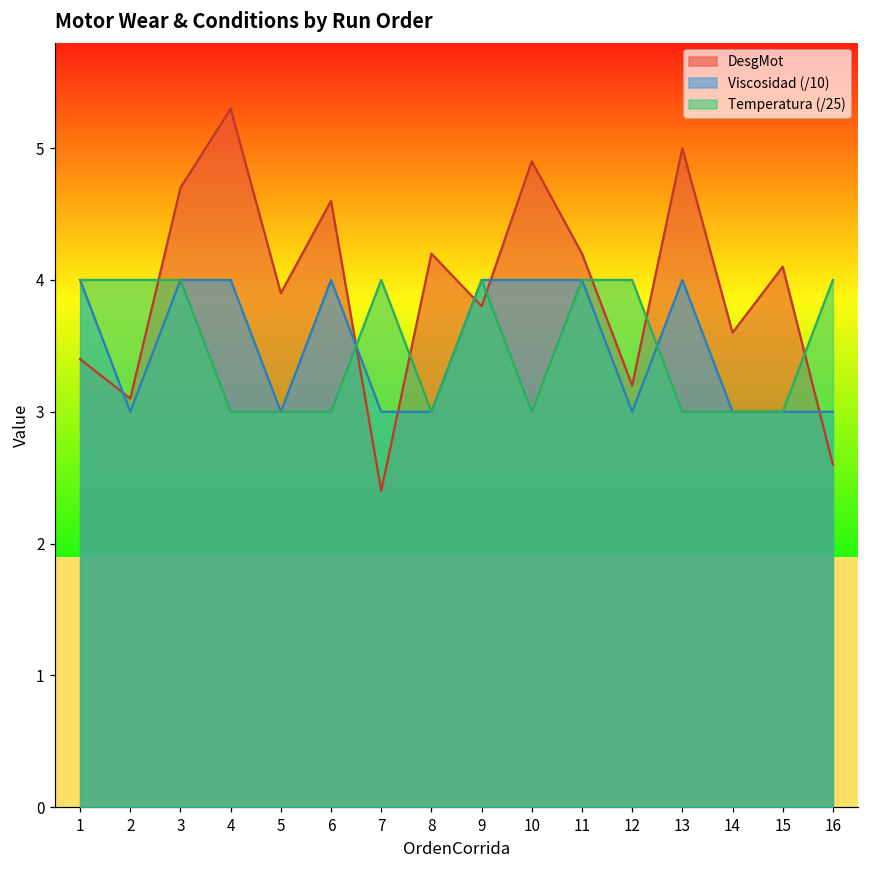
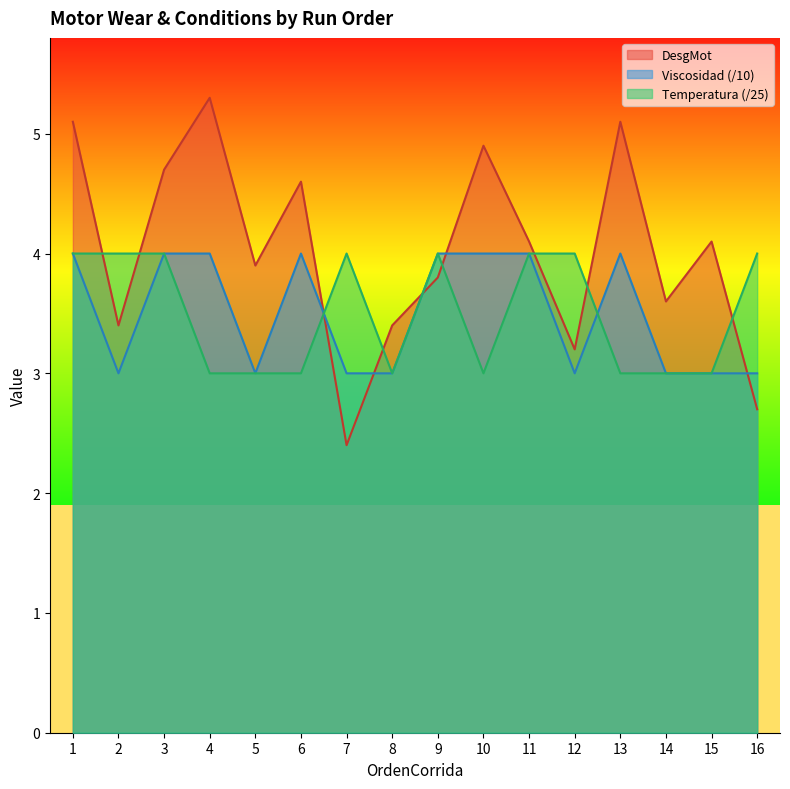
  {
    "DesgMot": {
-     "1": 3.4,
-     "2": 3.1,
+     "1": 5.1,
+     "2": 3.4,
      "3": 4.7,
      "4": 5.3,
      "5": 3.9,
      "6": 4.6,
      "7": 2.4,
-     "8": 4.2,
+     "8": 3.4,
      "9": 3.8,
      "10": 4.9,
-     "11": 4.2,
+     "11": 4.1,
      "12": 3.2,
-     "13": 5.0,
+     "13": 5.1,
      "14": 3.6,
      "15": 4.1,
-     "16": 2.6
+     "16": 2.7
    },
    "Viscosidad (/10)": {
      "2": 3.0,
      "4": 4.0,
      "6": 4.0,
      "7": 3.0,
      "10": 4.0,
      "12": 3.0,
      "13": 4.0,
      "16": 3.0
    },
    "Temperatura (/25)": {
      "2": 4.0,
      "4": 3.0,
      "6": 3.0,
      "7": 4.0,
      "10": 3.0,
      "12": 4.0,
      "13": 3.0,
      "16": 4.0
    }
  }
